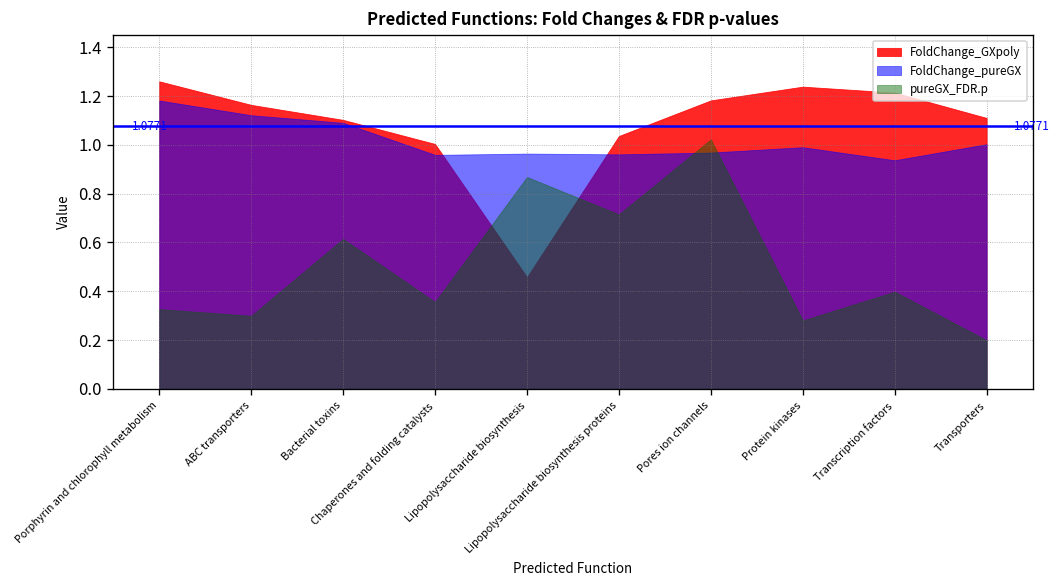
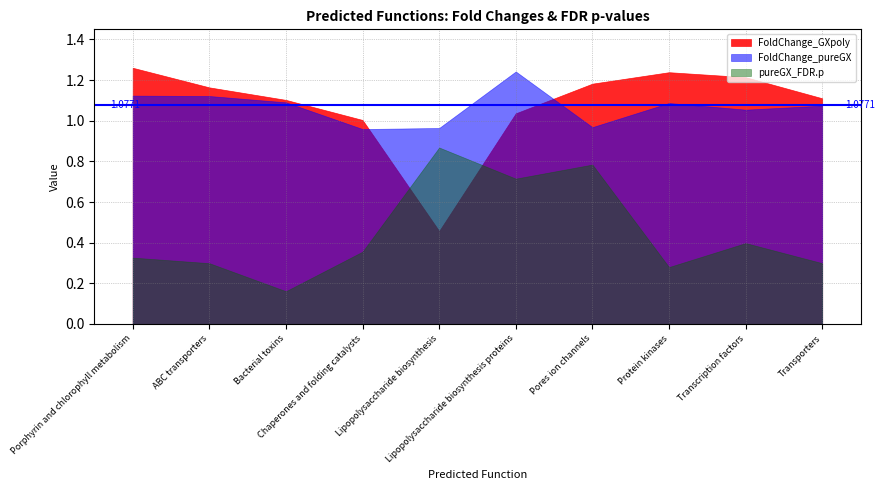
  {
    "FoldChange_GXpoly": {
      "Porphyrin and chlorophyll metabolism": 1.26,
      "ABC transporters": 1.16,
      "Chaperones and folding catalysts": 1.00,
      "Lipopolysaccharide biosynthesis": 0.46,
      "Lipopolysaccharide biosynthesis proteins": 1.04,
      "Pores ion channels": 1.18,
      "Protein kinases": 1.24
    },
    "FoldChange_pureGX": {
-     "Porphyrin and chlorophyll metabolism": 1.18,
+     "Porphyrin and chlorophyll metabolism": 1.12,
      "ABC transporters": 1.12,
      "Chaperones and folding catalysts": 0.96,
      "Lipopolysaccharide biosynthesis": 0.96,
-     "Lipopolysaccharide biosynthesis proteins": 0.96,
+     "Lipopolysaccharide biosynthesis proteins": 1.24,
      "Pores ion channels": 0.97,
-     "Protein kinases": 0.99,
-     "Transcription factors": 0.94,
-     "Transporters": 1.00
+     "Protein kinases": 1.09,
+     "Transcription factors": 1.05,
+     "Transporters": 1.07
    },
    "pureGX_FDR.p": {
      "Porphyrin and chlorophyll metabolism": 0.33,
      "ABC transporters": 0.30,
-     "Bacterial toxins": 0.61,
+     "Bacterial toxins": 0.16,
      "Chaperones and folding catalysts": 0.36,
      "Lipopolysaccharide biosynthesis": 0.87,
      "Lipopolysaccharide biosynthesis proteins": 0.72,
-     "Pores ion channels": 1.02,
+     "Pores ion channels": 0.78,
      "Protein kinases": 0.28,
      "Transcription factors": 0.40,
-     "Transporters": 0.20
+     "Transporters": 0.30
    }
  }
